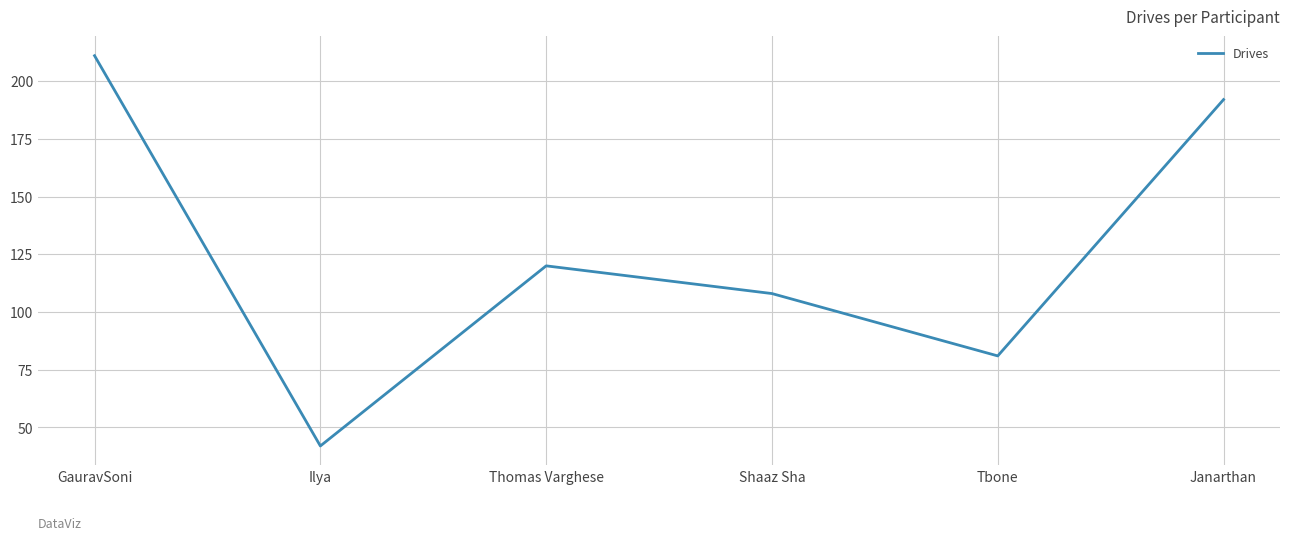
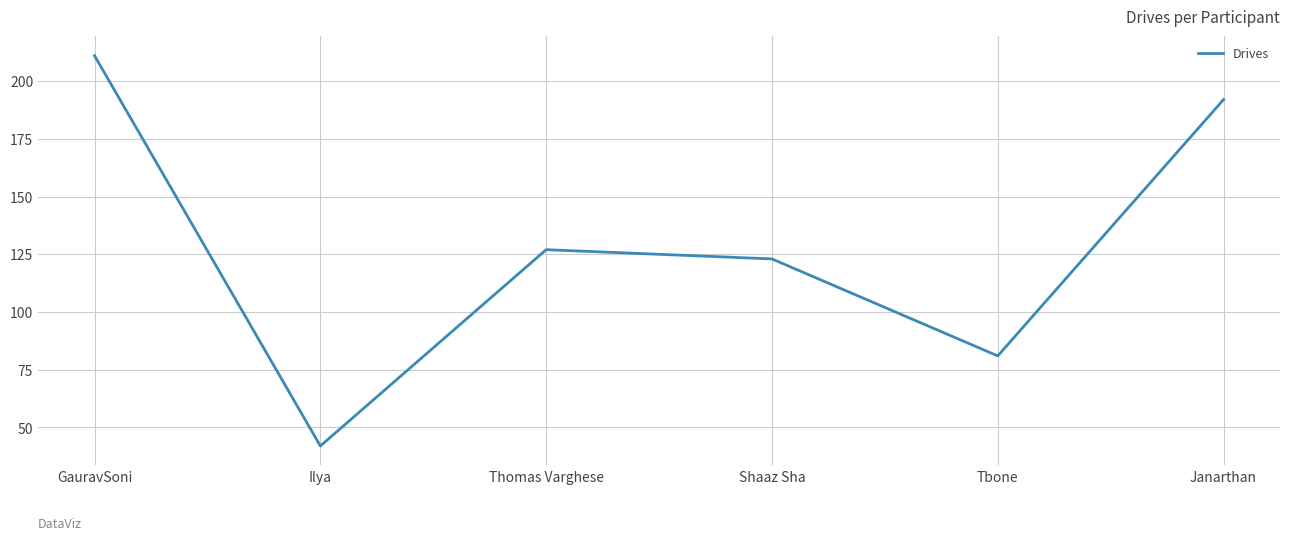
  {
    "GauravSoni": 211,
    "Ilya": 42,
-   "Thomas Varghese": 120,
-   "Shaaz Sha": 108,
+   "Thomas Varghese": 127,
+   "Shaaz Sha": 123,
    "Tbone": 81,
    "Janarthan": 192
  }
